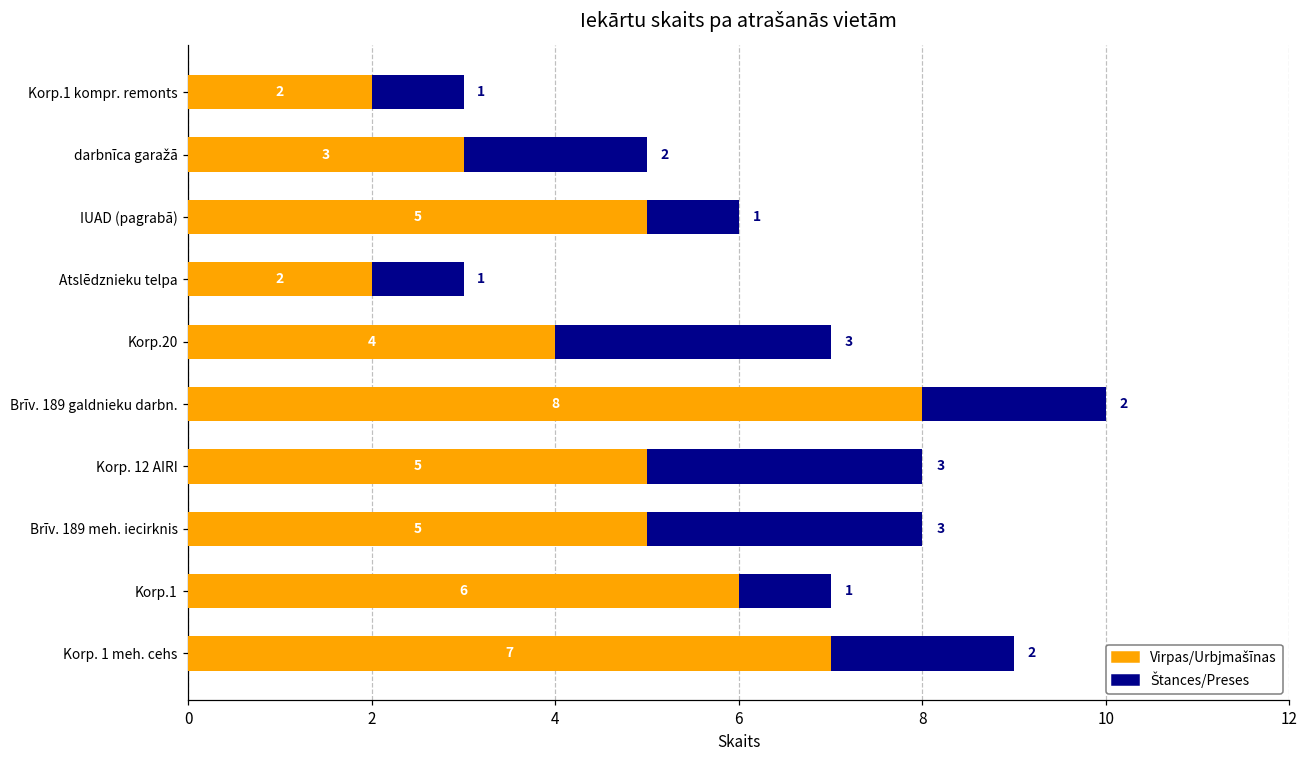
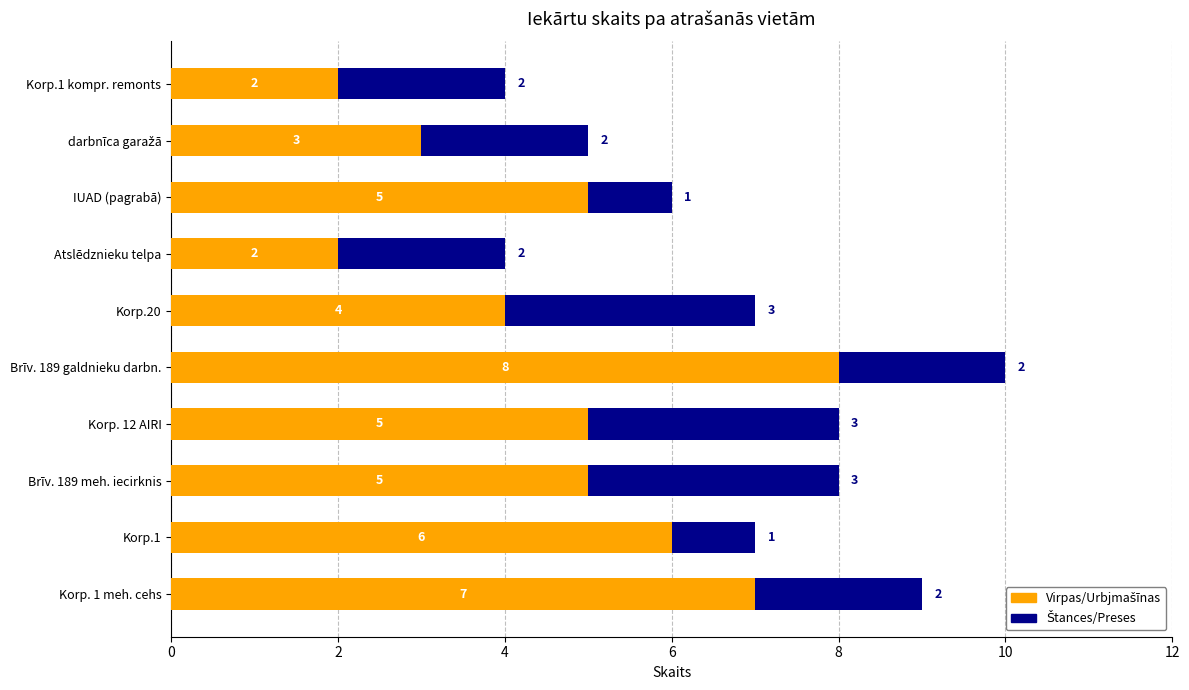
  {
    "Virpas/Urbjmašīnas": {
      "Korp.1 kompr. remonts": 2,
      "darbnīca garažā": 3,
      "IUAD (pagrabā)": 5,
      "Atslēdznieku telpa": 2,
      "Korp.20": 4,
      "Brīv. 189 galdnieku darbn.": 8,
      "Korp. 12 AIRI": 5,
      "Brīv. 189 meh. iecirknis": 5,
      "Korp.1": 6,
      "Korp. 1 meh. cehs": 7
    },
    "Štances/Preses": {
-     "Korp.1 kompr. remonts": 1,
+     "Korp.1 kompr. remonts": 2,
      "darbnīca garažā": 2,
      "IUAD (pagrabā)": 1,
-     "Atslēdznieku telpa": 1,
+     "Atslēdznieku telpa": 2,
      "Korp.20": 3,
      "Brīv. 189 galdnieku darbn.": 2,
      "Korp. 12 AIRI": 3,
      "Brīv. 189 meh. iecirknis": 3,
      "Korp.1": 1,
      "Korp. 1 meh. cehs": 2
    }
  }
